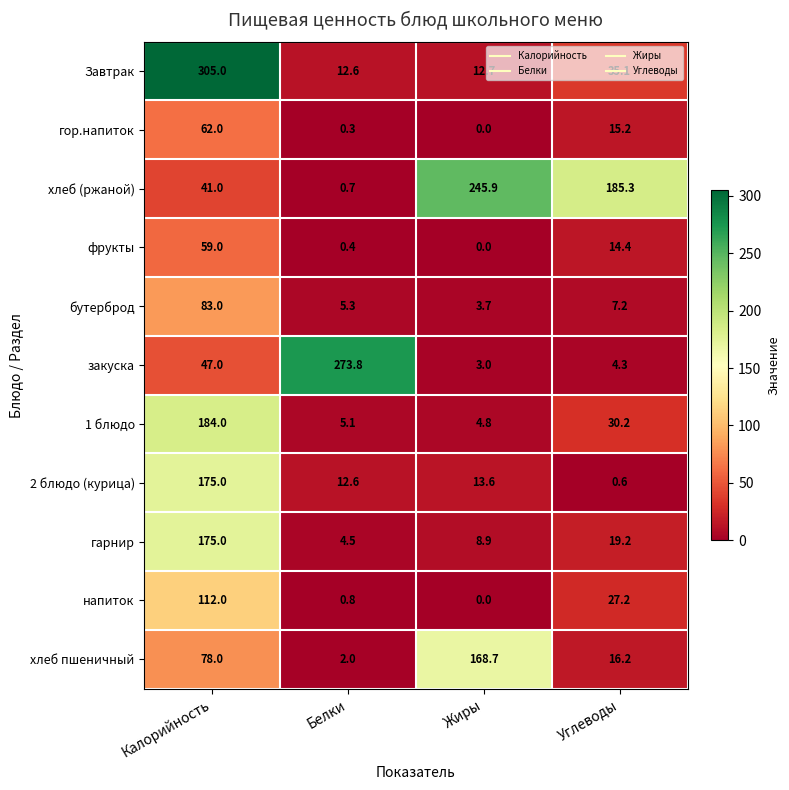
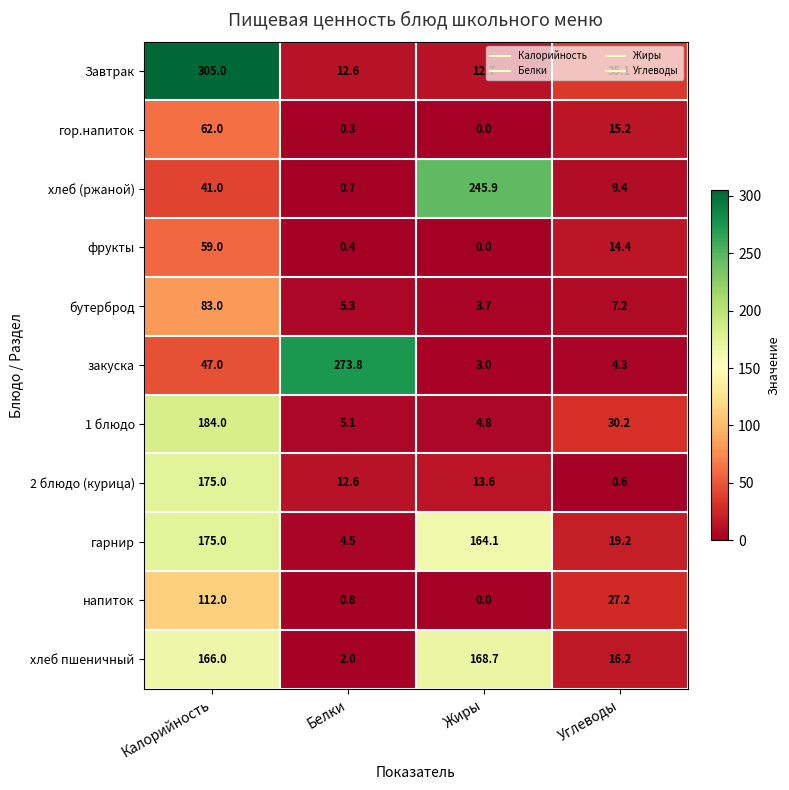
  {
    "Завтрак": {
      "Калорийность": 305.0,
      "Белки": 12.6
    },
    "гор.напиток": {
      "Калорийность": 62.0,
      "Белки": 0.3,
      "Жиры": 0.0,
      "Углеводы": 15.2
    },
    "хлеб (ржаной)": {
      "Калорийность": 41.0,
      "Белки": 0.7,
      "Жиры": 245.9,
-     "Углеводы": 185.3
+     "Углеводы": 9.4
    },
    "фрукты": {
      "Калорийность": 59.0,
      "Белки": 0.4,
      "Жиры": 0.0,
      "Углеводы": 14.4
    },
    "бутерброд": {
      "Калорийность": 83.0,
      "Белки": 5.3,
      "Жиры": 3.7,
      "Углеводы": 7.2
    },
    "закуска": {
      "Калорийность": 47.0,
      "Белки": 273.8,
      "Жиры": 3.0,
      "Углеводы": 4.3
    },
    "1 блюдо": {
      "Калорийность": 184.0,
      "Белки": 5.1,
      "Жиры": 4.8,
      "Углеводы": 30.2
    },
    "2 блюдо (курица)": {
      "Калорийность": 175.0,
      "Белки": 12.6,
      "Жиры": 13.6,
      "Углеводы": 0.6
    },
    "гарнир": {
      "Калорийность": 175.0,
      "Белки": 4.5,
-     "Жиры": 8.9,
+     "Жиры": 164.1,
      "Углеводы": 19.2
    },
    "напиток": {
      "Калорийность": 112.0,
      "Белки": 0.8,
      "Жиры": 0.0,
      "Углеводы": 27.2
    },
    "хлеб пшеничный": {
-     "Калорийность": 78.0,
+     "Калорийность": 166.0,
      "Белки": 2.0,
      "Жиры": 168.7,
      "Углеводы": 16.2
    }
  }
